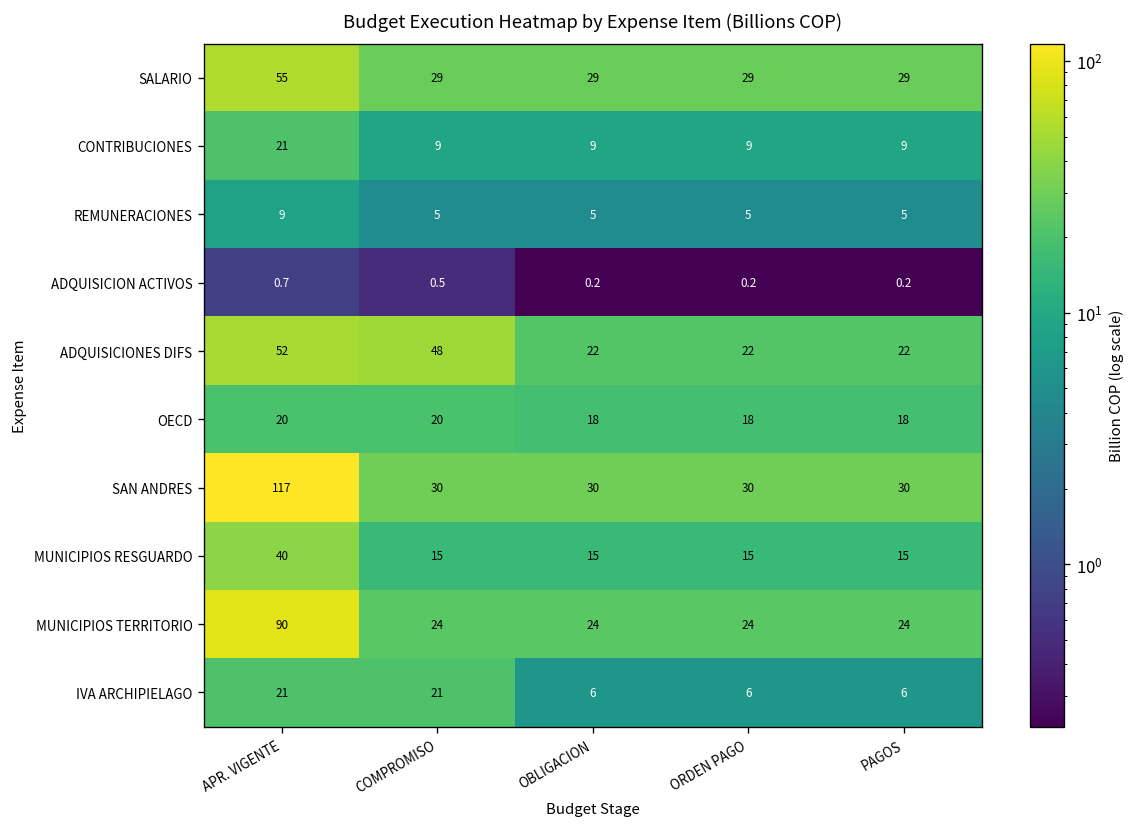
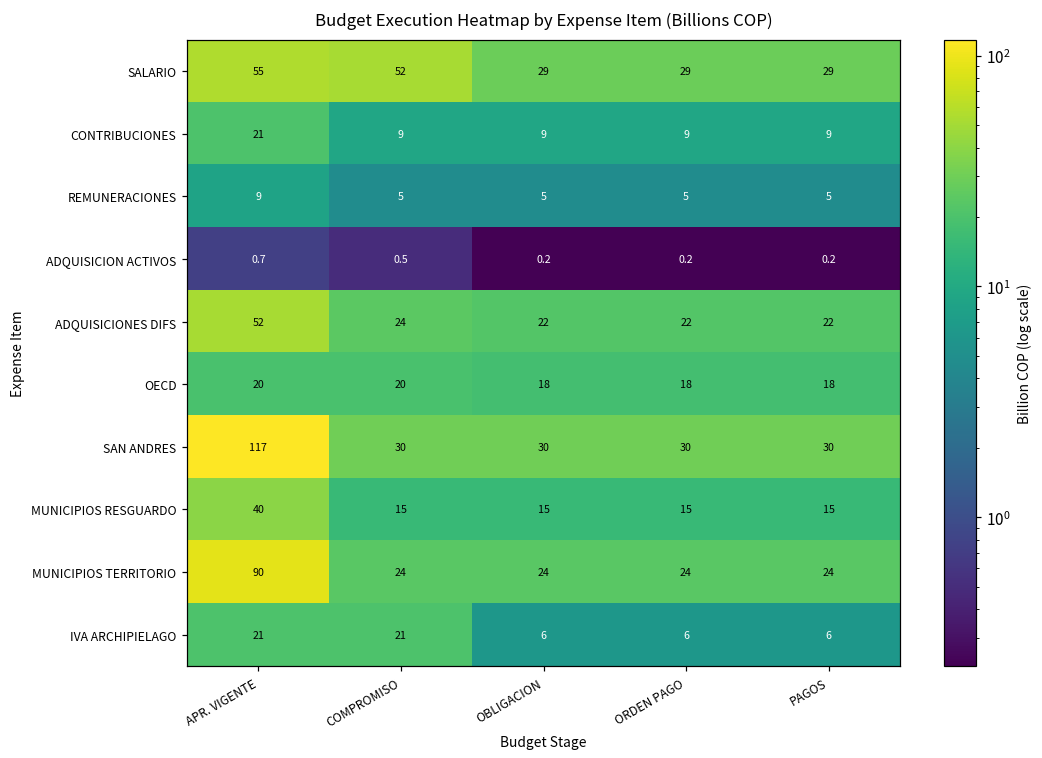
  {
    "SALARIO": {
      "APR. VIGENTE": 55,
-     "COMPROMISO": 29,
+     "COMPROMISO": 52,
      "OBLIGACION": 29,
      "ORDEN PAGO": 29,
      "PAGOS": 29
    },
    "CONTRIBUCIONES": {
      "APR. VIGENTE": 21,
      "COMPROMISO": 9,
      "OBLIGACION": 9,
      "ORDEN PAGO": 9,
      "PAGOS": 9
    },
    "REMUNERACIONES": {
      "APR. VIGENTE": 9,
      "COMPROMISO": 5,
      "OBLIGACION": 5,
      "ORDEN PAGO": 5,
      "PAGOS": 5
    },
    "ADQUISICION ACTIVOS": {
      "APR. VIGENTE": 0.7,
      "COMPROMISO": 0.5,
      "OBLIGACION": 0.2,
      "ORDEN PAGO": 0.2,
      "PAGOS": 0.2
    },
    "ADQUISICIONES DIFS": {
      "APR. VIGENTE": 52,
-     "COMPROMISO": 48,
+     "COMPROMISO": 24,
      "OBLIGACION": 22,
      "ORDEN PAGO": 22,
      "PAGOS": 22
    },
    "OECD": {
      "APR. VIGENTE": 20,
      "COMPROMISO": 20,
      "OBLIGACION": 18,
      "ORDEN PAGO": 18,
      "PAGOS": 18
    },
    "SAN ANDRES": {
      "APR. VIGENTE": 117,
      "COMPROMISO": 30,
      "OBLIGACION": 30,
      "ORDEN PAGO": 30,
      "PAGOS": 30
    },
    "MUNICIPIOS RESGUARDO": {
      "APR. VIGENTE": 40,
      "COMPROMISO": 15,
      "OBLIGACION": 15,
      "ORDEN PAGO": 15,
      "PAGOS": 15
    },
    "MUNICIPIOS TERRITORIO": {
      "APR. VIGENTE": 90,
      "COMPROMISO": 24,
      "OBLIGACION": 24,
      "ORDEN PAGO": 24,
      "PAGOS": 24
    },
    "IVA ARCHIPIELAGO": {
      "APR. VIGENTE": 21,
      "COMPROMISO": 21,
      "OBLIGACION": 6,
      "ORDEN PAGO": 6,
      "PAGOS": 6
    }
  }
